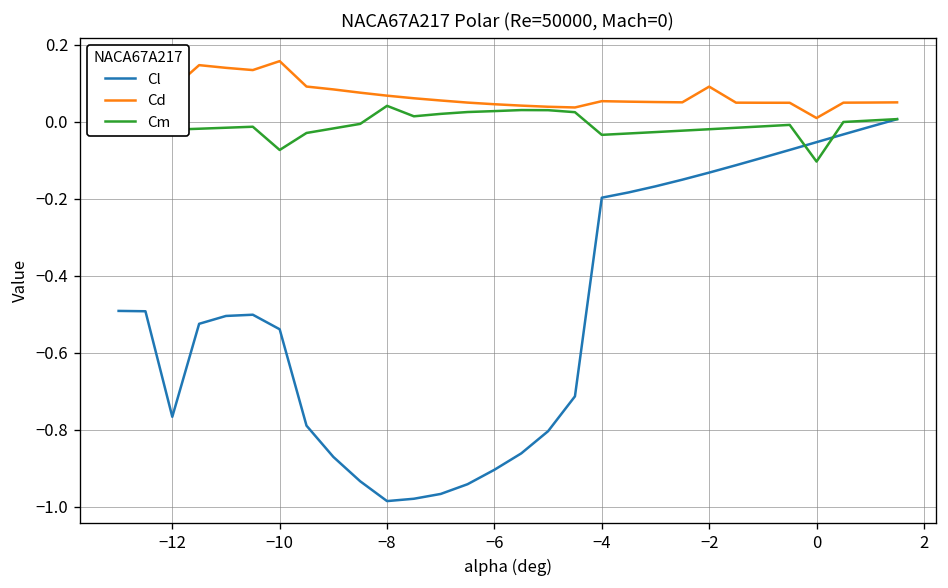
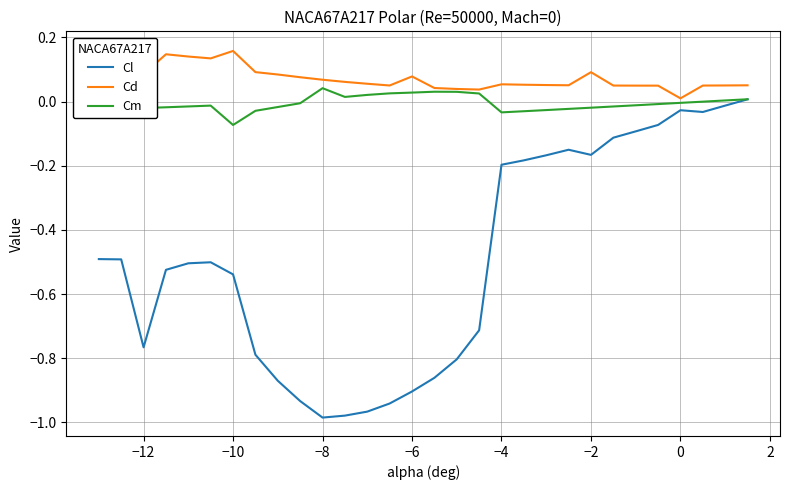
  {
    "Cl": {
      "−12": -0.77,
      "−10": -0.54,
      "−8": -0.99,
      "−6": -0.90,
      "−4": -0.20,
-     "−2": -0.13,
-     "0": -0.05
+     "−2": -0.17,
+     "0": -0.03
    },
    "Cd": {
      "−10": 0.16,
      "−8": 0.07,
-     "−6": 0.05,
+     "−6": 0.08,
      "−4": 0.05,
      "−2": 0.09,
      "0": 0.01
    },
    "Cm": {
      "−10": -0.07,
      "−8": 0.04,
      "−6": 0.03,
      "−4": -0.03,
      "−2": -0.02,
-     "0": -0.10
+     "0": 0.00
    }
  }
